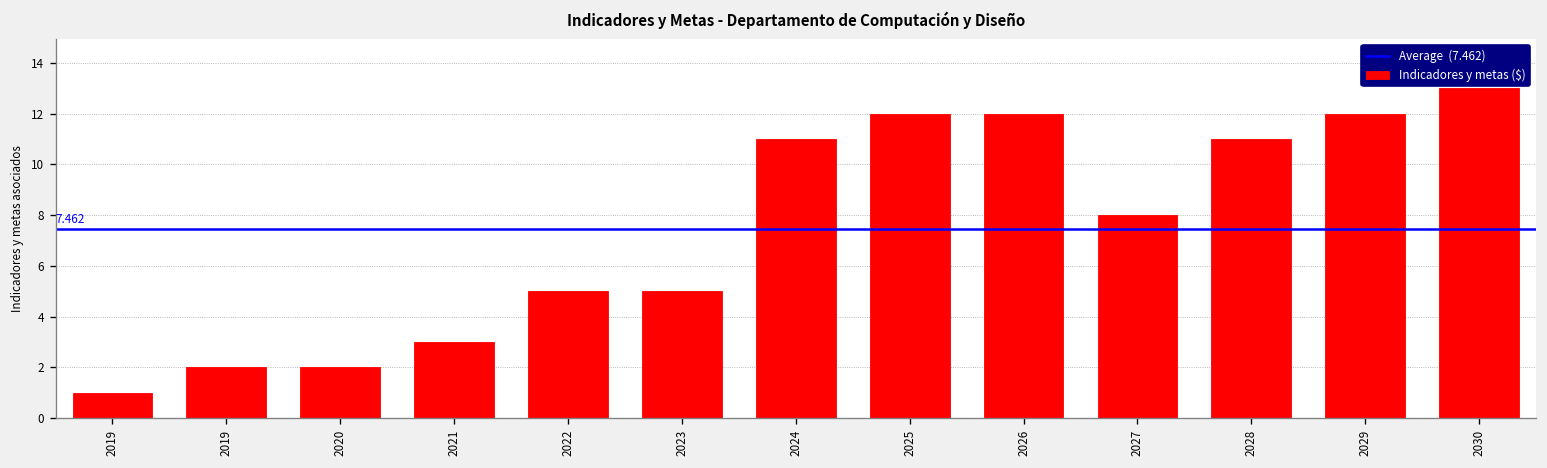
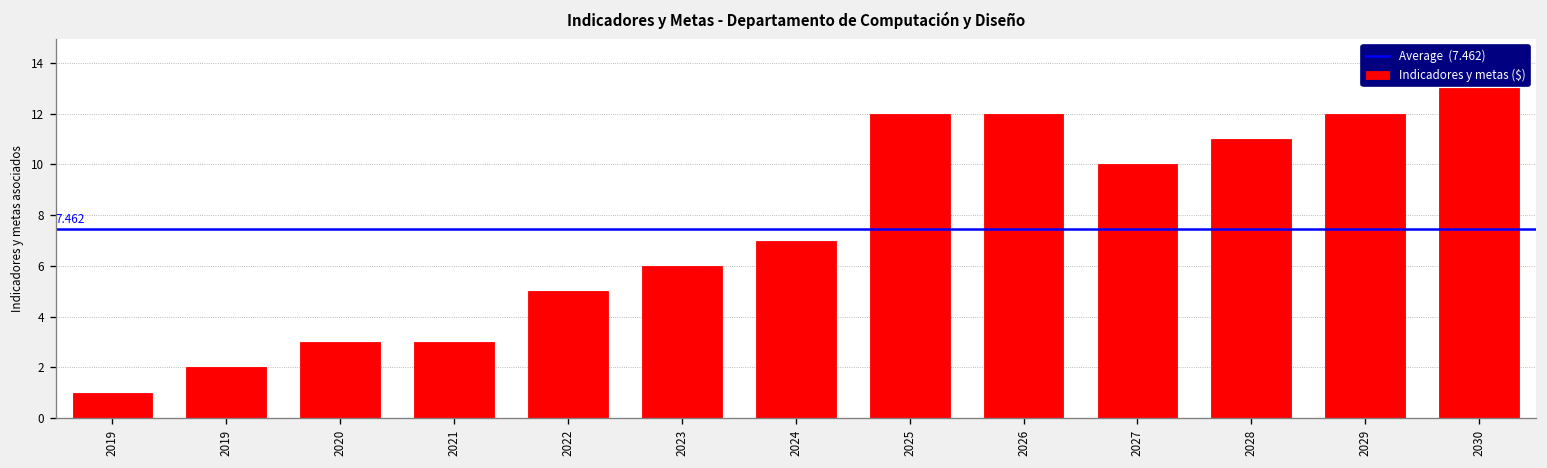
  {
-   "2020": 2,
+   "2020": 3,
    "2021": 3,
    "2022": 5,
-   "2023": 5,
-   "2024": 11,
+   "2023": 6,
+   "2024": 7,
    "2025": 12,
    "2026": 12,
-   "2027": 8,
+   "2027": 10,
    "2028": 11,
    "2029": 12,
    "2030": 13
  }
